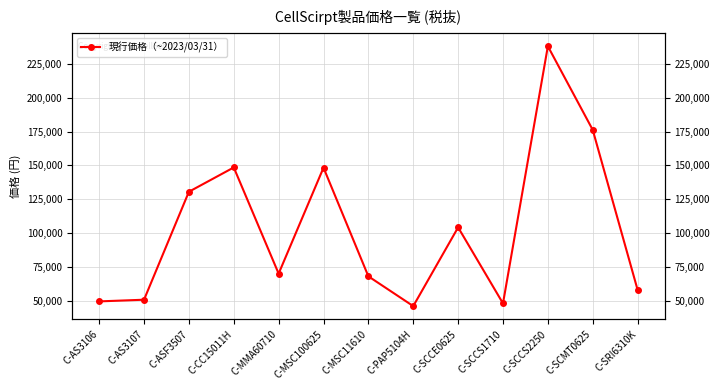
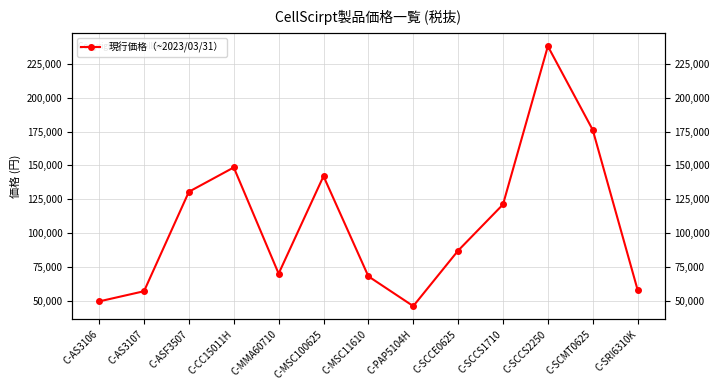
  {
    "C-AS3106": "49,000",
-   "C-AS3107": "51,000",
+   "C-AS3107": "57,000",
    "C-ASF3507": "130,000",
    "C-CC15011H": "148,000",
    "C-MMA60710": "70,000",
-   "C-MSC100625": "148,000",
+   "C-MSC100625": "142,000",
    "C-MSC11610": "68,000",
    "C-PAP5104H": "46,000",
-   "C-SCCE0625": "104,000",
-   "C-SCCS1710": "48,000",
+   "C-SCCE0625": "87,000",
+   "C-SCCS1710": "121,000",
    "C-SCCS2250": "238,000",
    "C-SCMT0625": "176,000",
    "C-SRI6310K": "58,000"
  }
